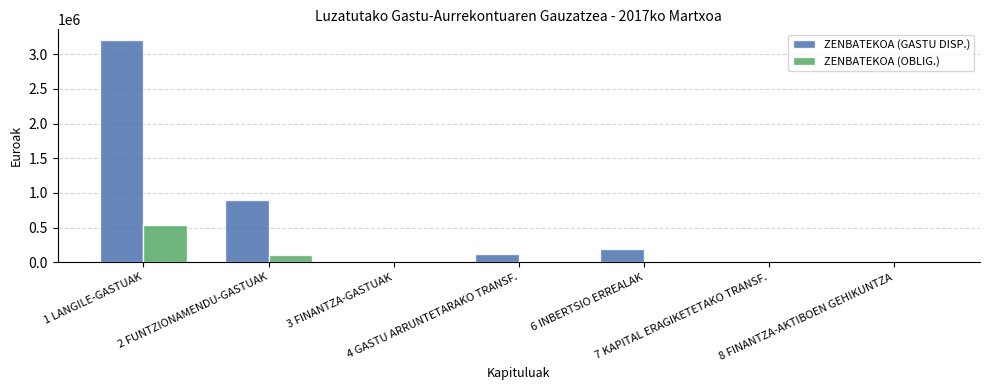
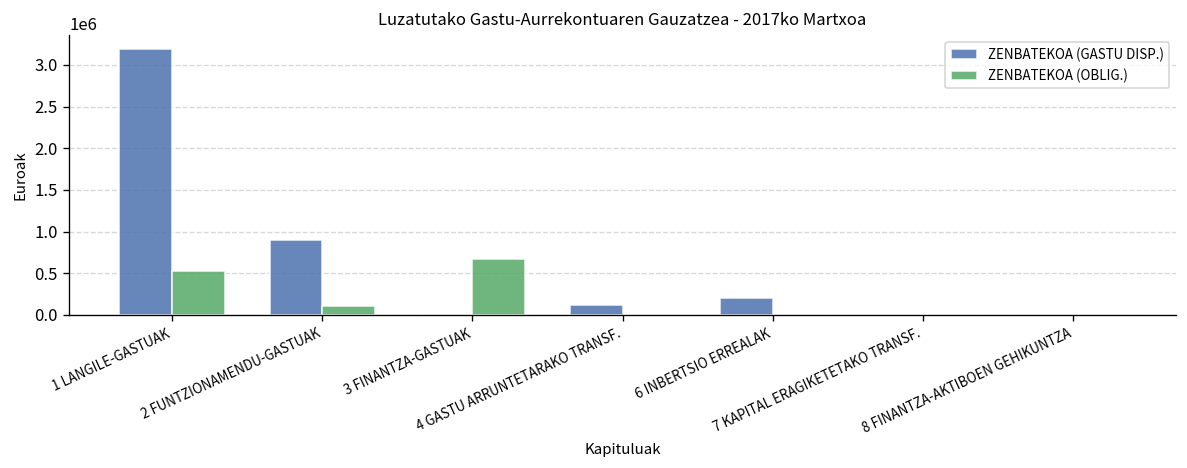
  {
    "ZENBATEKOA (GASTU DISP.)": {
      "1 LANGILE-GASTUAK": 3200000,
      "2 FUNTZIONAMENDU-GASTUAK": 900000,
      "3 FINANTZA-GASTUAK": 0,
      "4 GASTU ARRUNTETARAKO TRANSF.": 100000,
      "6 INBERTSIO ERREALAK": 200000,
      "8 FINANTZA-AKTIBOEN GEHIKUNTZA": 0
    },
    "ZENBATEKOA (OBLIG.)": {
      "1 LANGILE-GASTUAK": 500000,
      "2 FUNTZIONAMENDU-GASTUAK": 100000,
-     "3 FINANTZA-GASTUAK": 0,
+     "3 FINANTZA-GASTUAK": 700000,
      "4 GASTU ARRUNTETARAKO TRANSF.": 0,
      "6 INBERTSIO ERREALAK": 0,
      "7 KAPITAL ERAGIKETETAKO TRANSF.": 0,
      "8 FINANTZA-AKTIBOEN GEHIKUNTZA": 0
    }
  }
